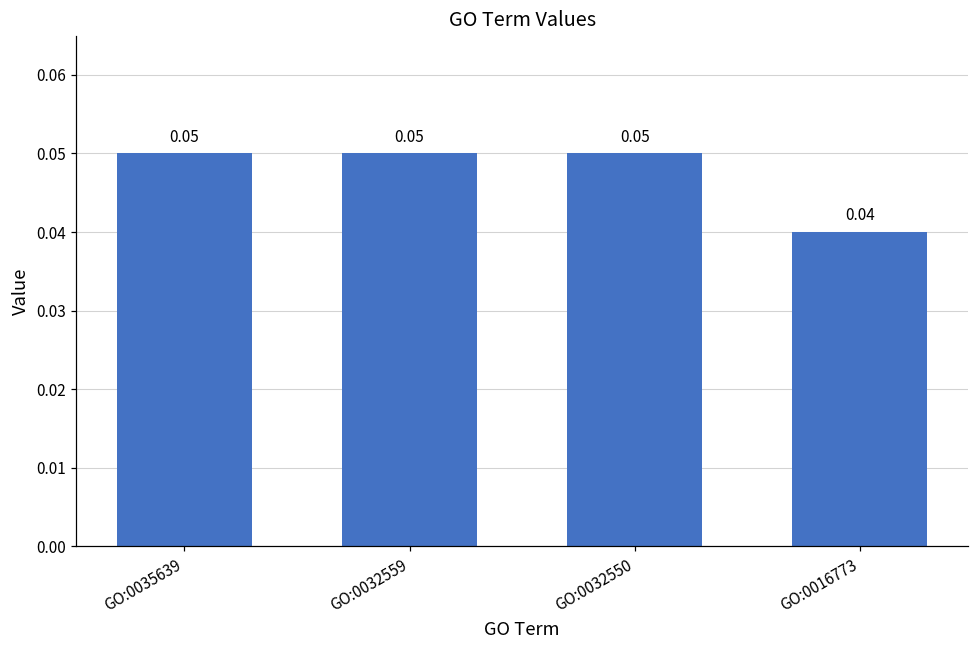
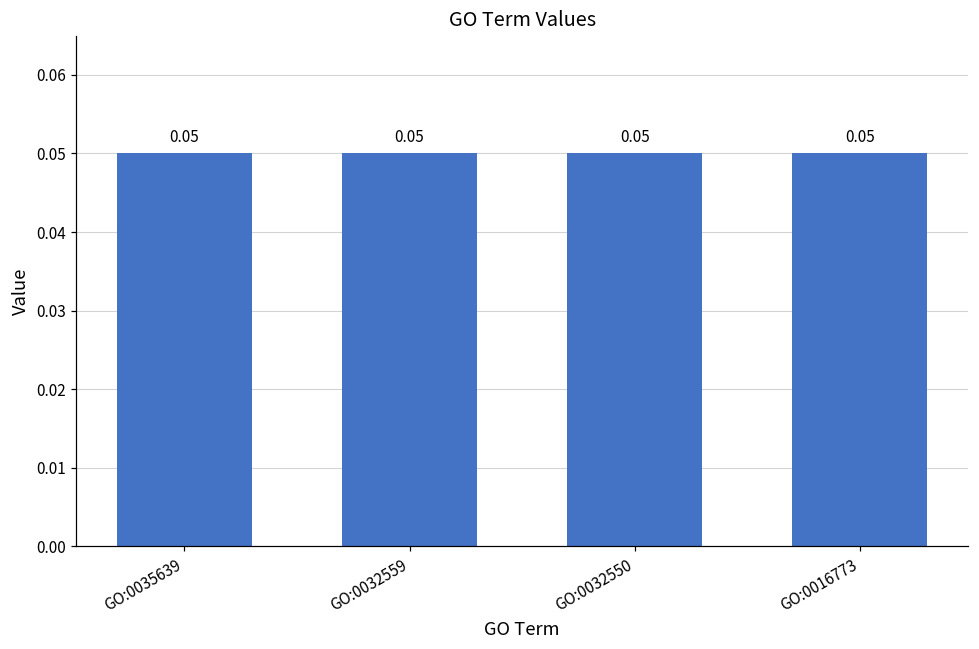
  {
    "GO:0035639": 0.05,
    "GO:0032559": 0.05,
    "GO:0032550": 0.05,
-   "GO:0016773": 0.04
+   "GO:0016773": 0.05
  }
